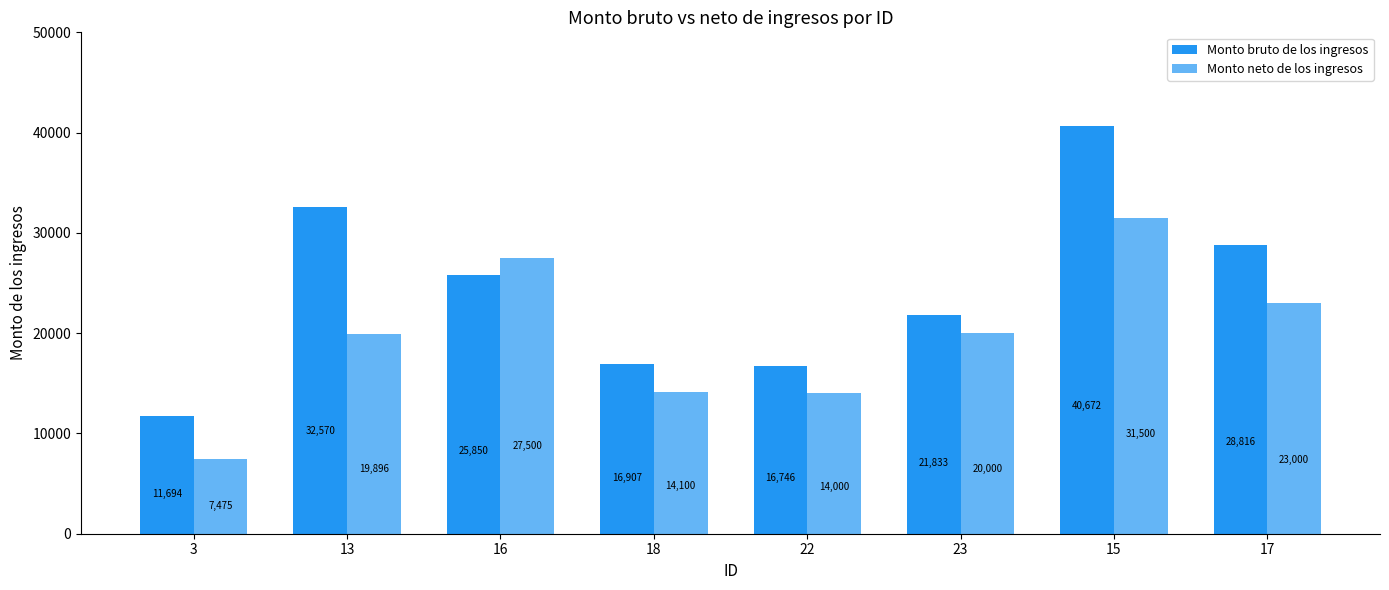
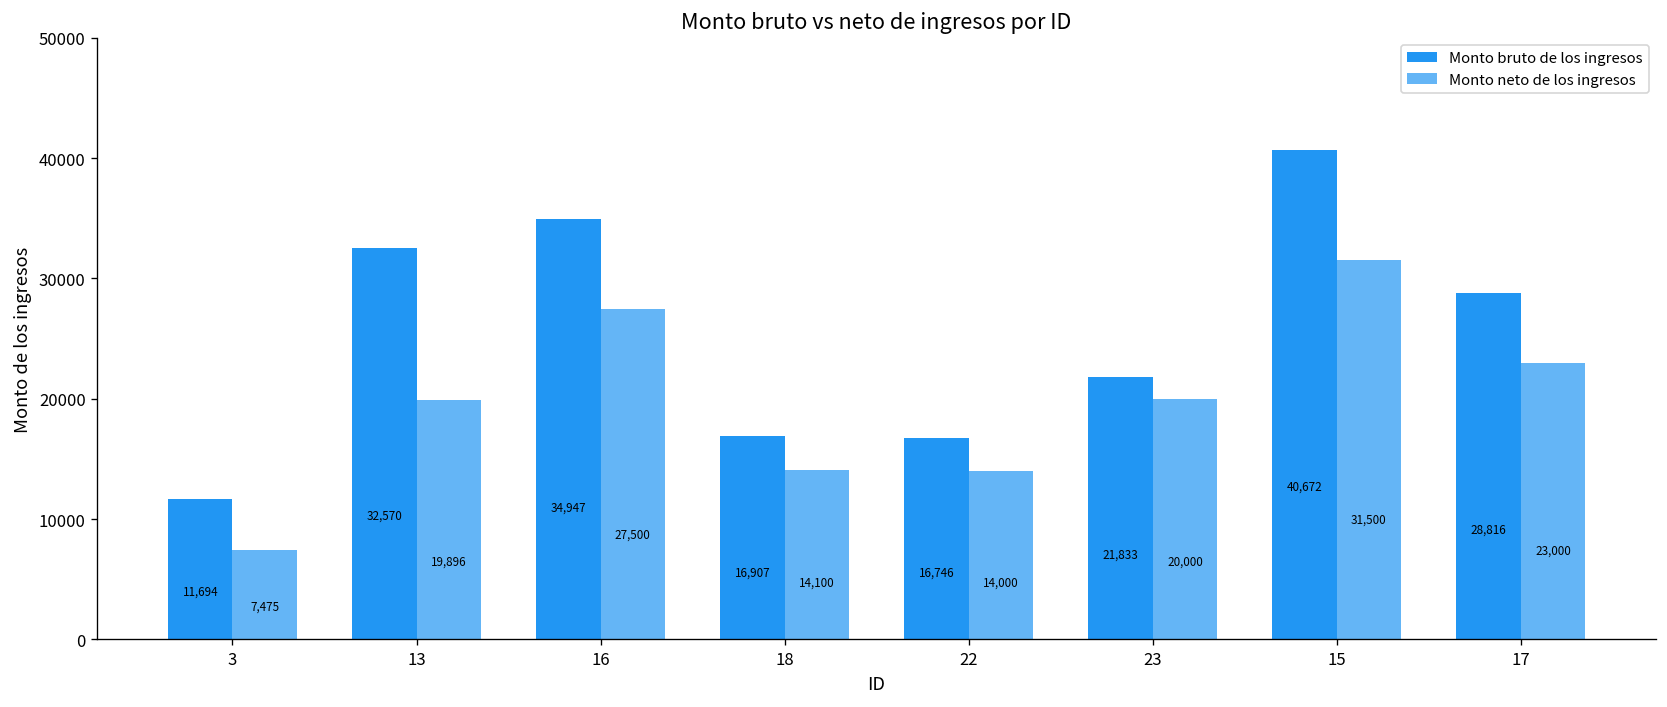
  {
    "Monto bruto de los ingresos": {
      "3": "11,694",
      "13": "32,570",
-     "16": "25,850",
+     "16": "34,947",
      "18": "16,907",
      "22": "16,746",
      "23": "21,833",
      "15": "40,672",
      "17": "28,816"
    },
    "Monto neto de los ingresos": {
      "3": "7,475",
      "13": "19,896",
      "16": "27,500",
      "18": "14,100",
      "22": "14,000",
      "23": "20,000",
      "15": "31,500",
      "17": "23,000"
    }
  }
